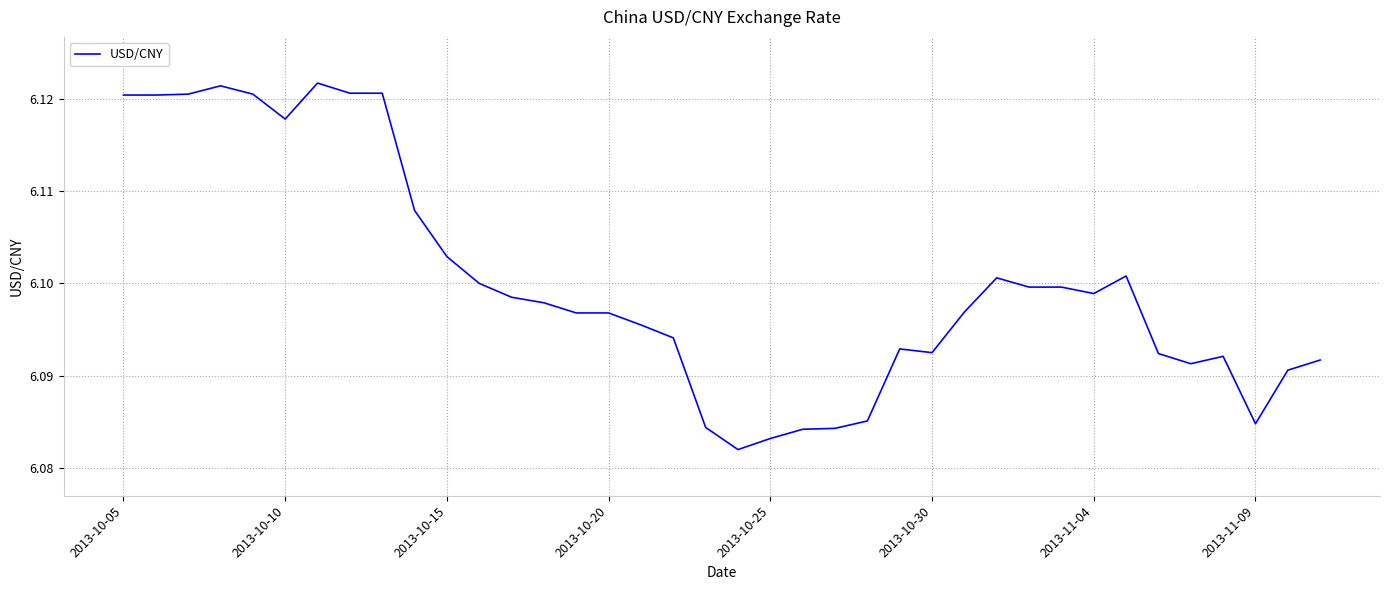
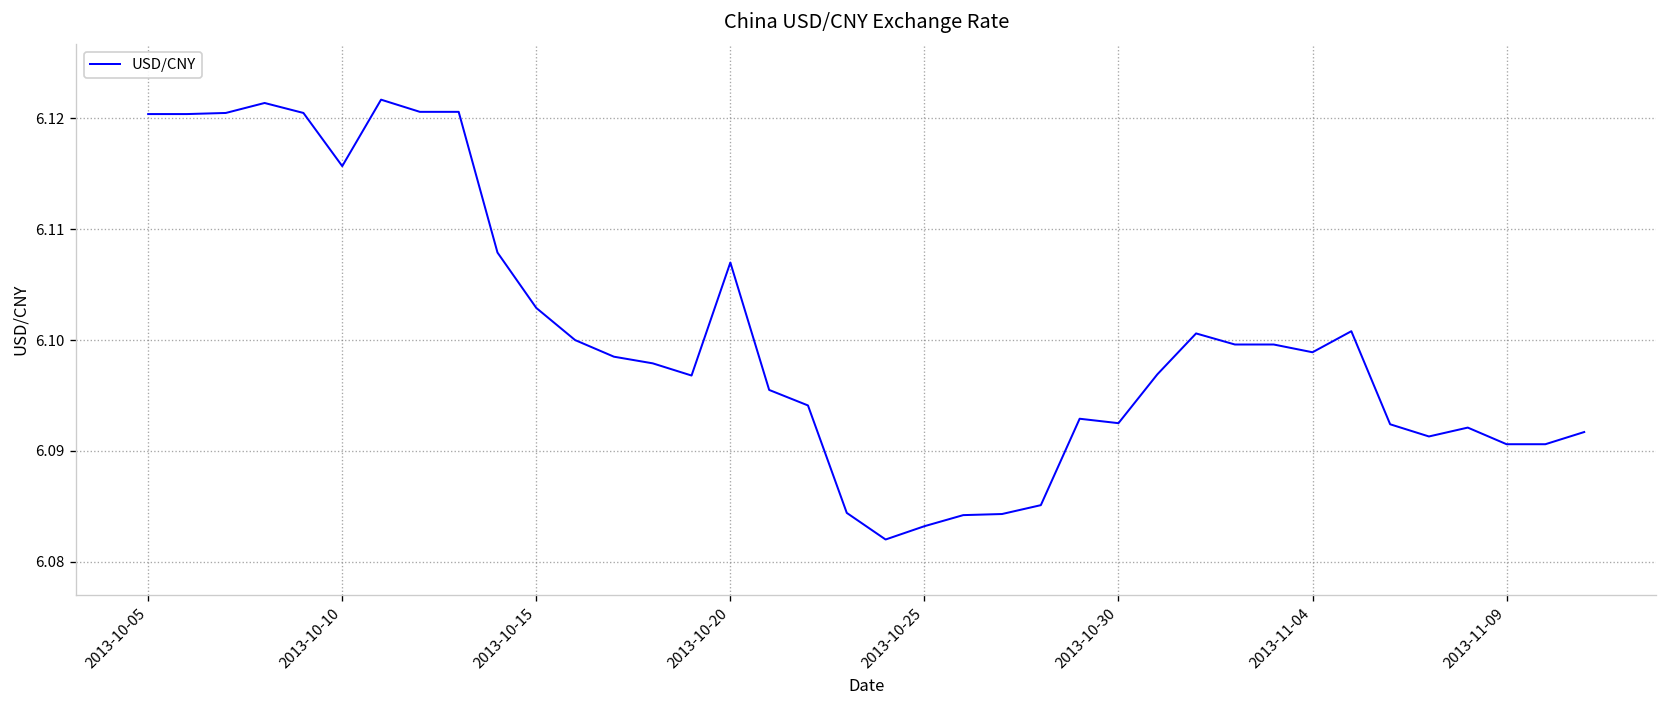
  {
    "2013-10-05": 6.120,
-   "2013-10-10": 6.118,
+   "2013-10-10": 6.116,
    "2013-10-15": 6.103,
-   "2013-10-20": 6.097,
+   "2013-10-20": 6.107,
    "2013-10-25": 6.083,
    "2013-10-30": 6.093,
    "2013-11-04": 6.099,
-   "2013-11-09": 6.085
+   "2013-11-09": 6.091
  }
